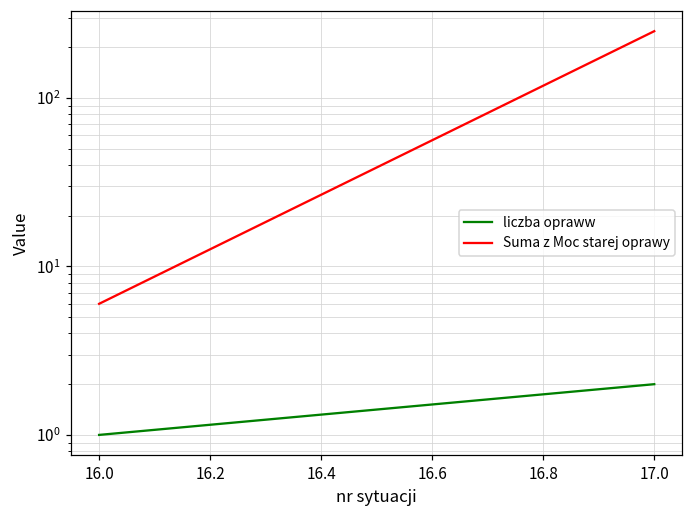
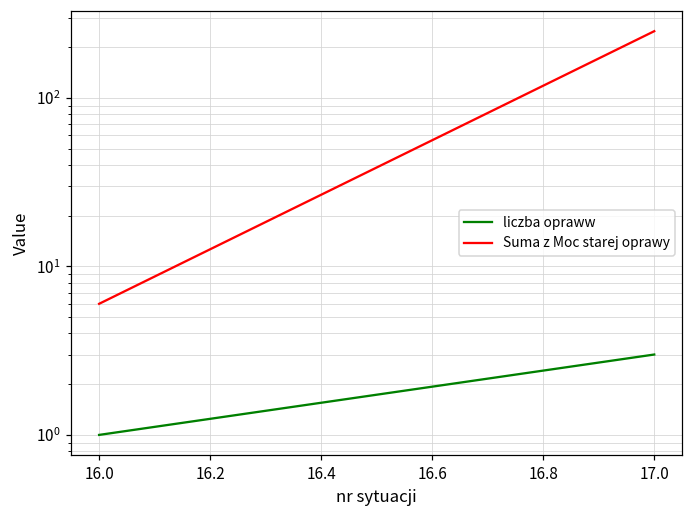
  {
    "liczba opraww": {
      "16.0": 1,
-     "17.0": 2
+     "17.0": 3
    },
    "Suma z Moc starej oprawy": {
      "16.0": 6,
      "17.0": 250
    }
  }
